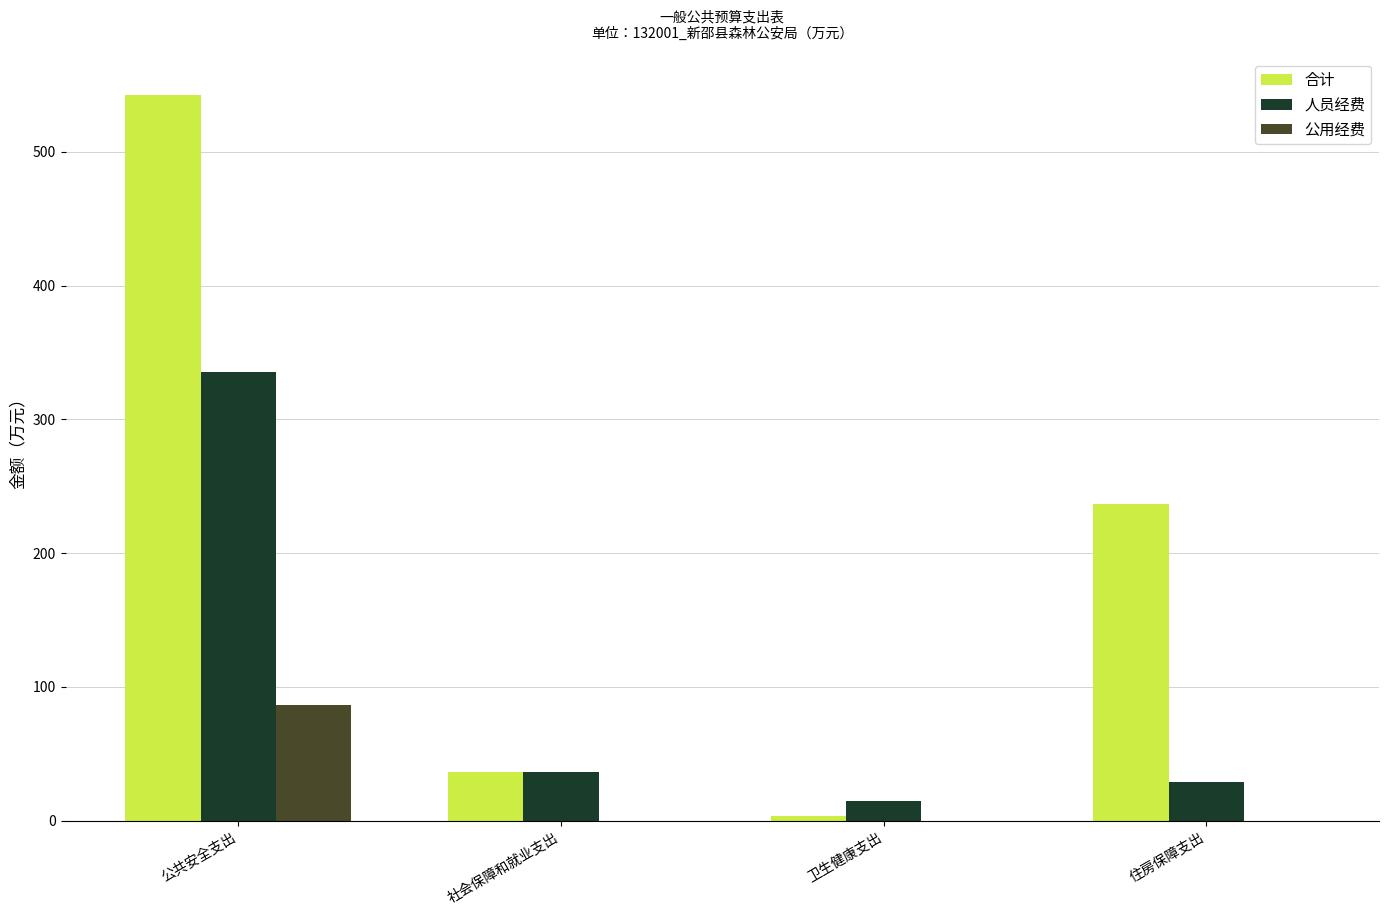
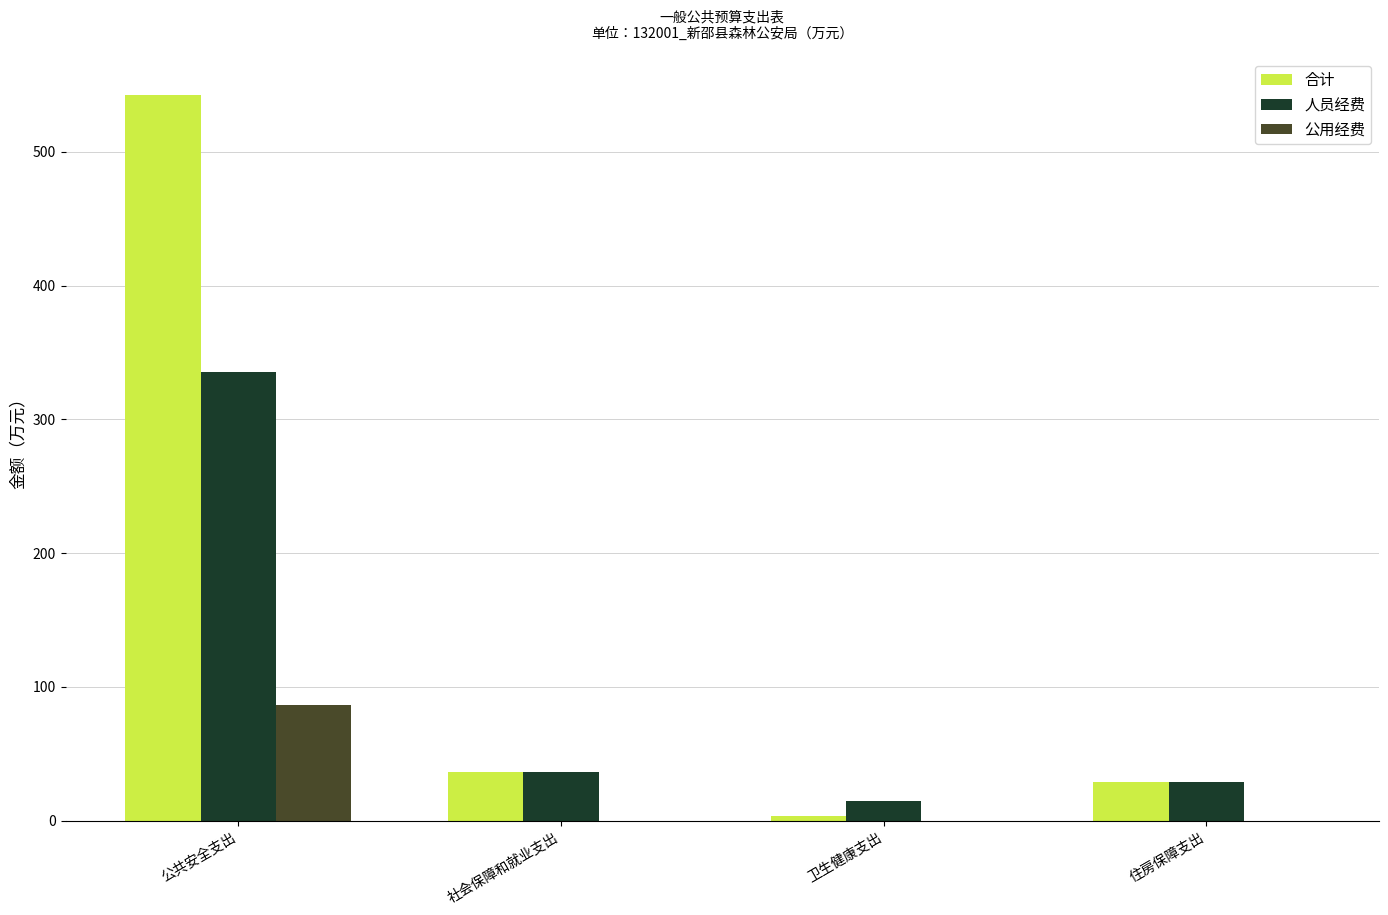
  {
    "合计": {
      "公共安全支出": 543,
      "社会保障和就业支出": 37,
      "卫生健康支出": 4,
-     "住房保障支出": 237
+     "住房保障支出": 29
    }
  }
